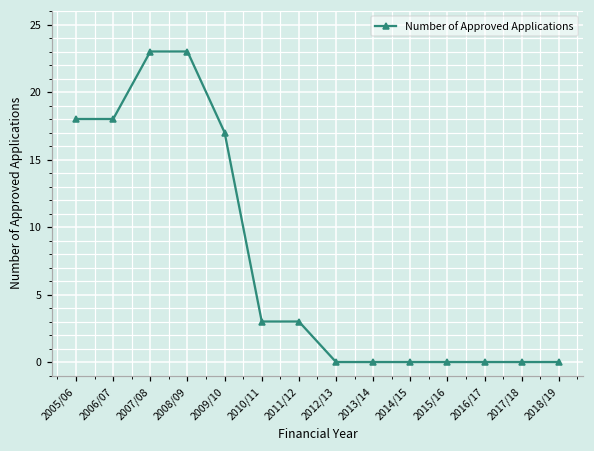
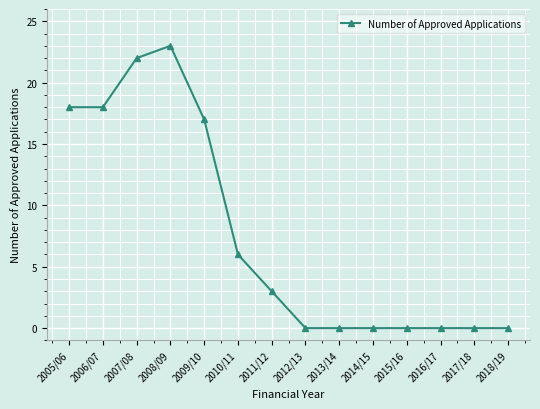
  {
    "2005/06": 18,
    "2006/07": 18,
-   "2007/08": 23,
+   "2007/08": 22,
    "2008/09": 23,
    "2009/10": 17,
-   "2010/11": 3,
+   "2010/11": 6,
    "2011/12": 3,
    "2012/13": 0,
    "2013/14": 0,
    "2014/15": 0,
    "2015/16": 0,
    "2016/17": 0,
    "2017/18": 0,
    "2018/19": 0
  }
